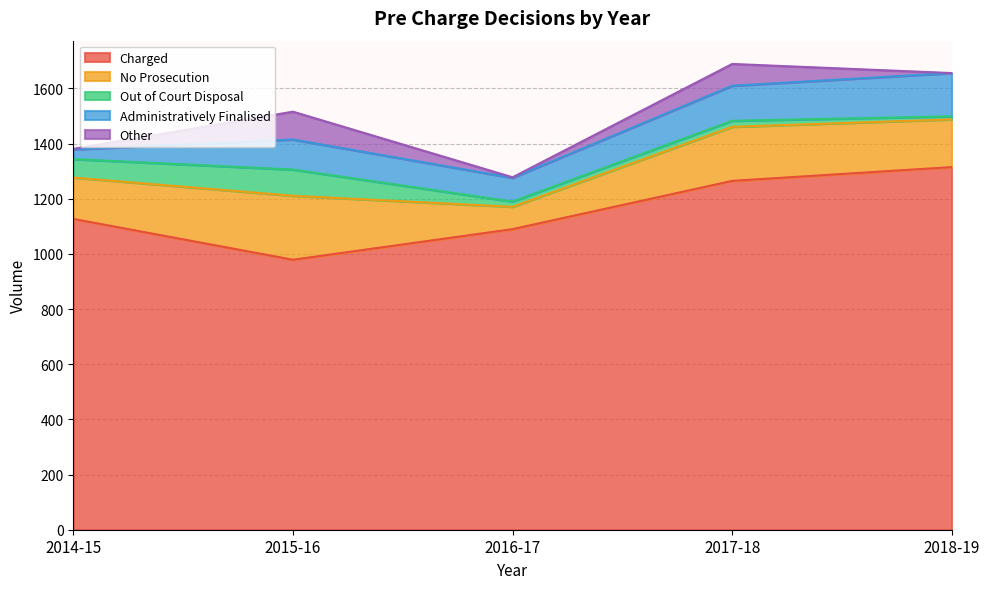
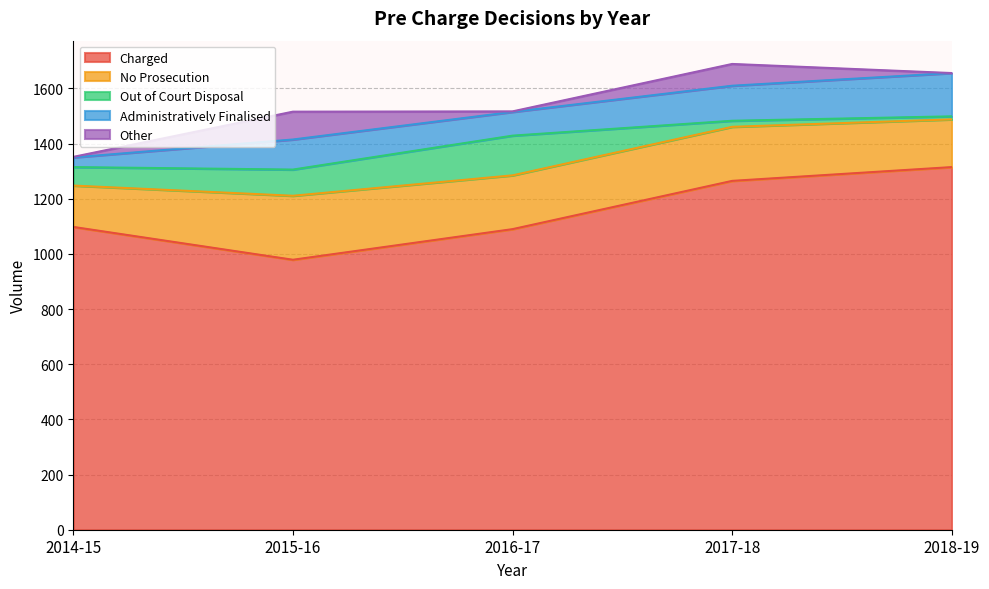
  {
    "Charged": {
-     "2014-15": 1130,
+     "2014-15": 1100,
      "2015-16": 980,
      "2016-17": 1090,
      "2017-18": 1270,
      "2018-19": 1320
    },
    "No Prosecution": {
      "2014-15": 150,
      "2015-16": 230,
-     "2016-17": 80,
+     "2016-17": 200,
      "2017-18": 200,
      "2018-19": 170
    },
    "Out of Court Disposal": {
      "2014-15": 70,
      "2015-16": 100,
-     "2016-17": 20,
+     "2016-17": 140,
      "2017-18": 20,
      "2018-19": 10
    },
    "Administratively Finalised": {
      "2015-16": 110,
      "2017-18": 130
    },
    "Other": {
      "2015-16": 100,
      "2017-18": 80
    }
  }
